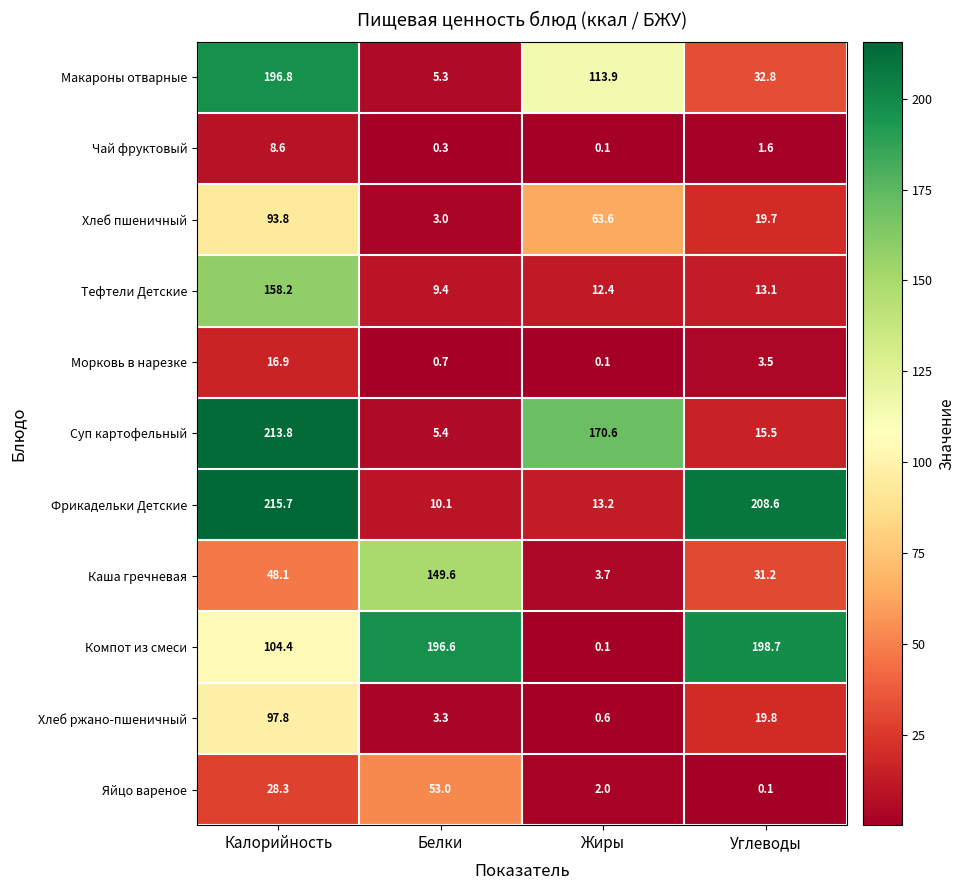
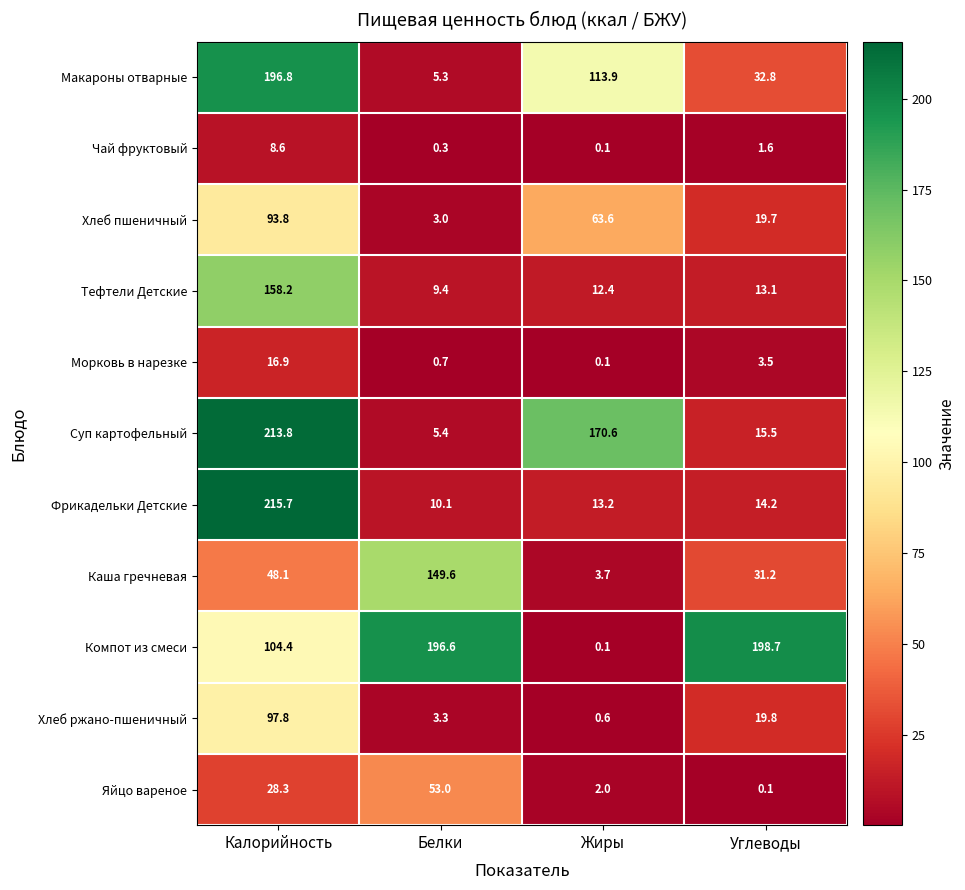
  {
    "Макароны отварные": {
      "Калорийность": 196.8,
      "Белки": 5.3,
      "Жиры": 113.9,
      "Углеводы": 32.8
    },
    "Чай фруктовый": {
      "Калорийность": 8.6,
      "Белки": 0.3,
      "Жиры": 0.1,
      "Углеводы": 1.6
    },
    "Хлеб пшеничный": {
      "Калорийность": 93.8,
      "Белки": 3.0,
      "Жиры": 63.6,
      "Углеводы": 19.7
    },
    "Тефтели Детские": {
      "Калорийность": 158.2,
      "Белки": 9.4,
      "Жиры": 12.4,
      "Углеводы": 13.1
    },
    "Морковь в нарезке": {
      "Калорийность": 16.9,
      "Белки": 0.7,
      "Жиры": 0.1,
      "Углеводы": 3.5
    },
    "Суп картофельный": {
      "Калорийность": 213.8,
      "Белки": 5.4,
      "Жиры": 170.6,
      "Углеводы": 15.5
    },
    "Фрикадельки Детские": {
      "Калорийность": 215.7,
      "Белки": 10.1,
      "Жиры": 13.2,
-     "Углеводы": 208.6
+     "Углеводы": 14.2
    },
    "Каша гречневая": {
      "Калорийность": 48.1,
      "Белки": 149.6,
      "Жиры": 3.7,
      "Углеводы": 31.2
    },
    "Компот из смеси": {
      "Калорийность": 104.4,
      "Белки": 196.6,
      "Жиры": 0.1,
      "Углеводы": 198.7
    },
    "Хлеб ржано-пшеничный": {
      "Калорийность": 97.8,
      "Белки": 3.3,
      "Жиры": 0.6,
      "Углеводы": 19.8
    },
    "Яйцо вареное": {
      "Калорийность": 28.3,
      "Белки": 53.0,
      "Жиры": 2.0,
      "Углеводы": 0.1
    }
  }
